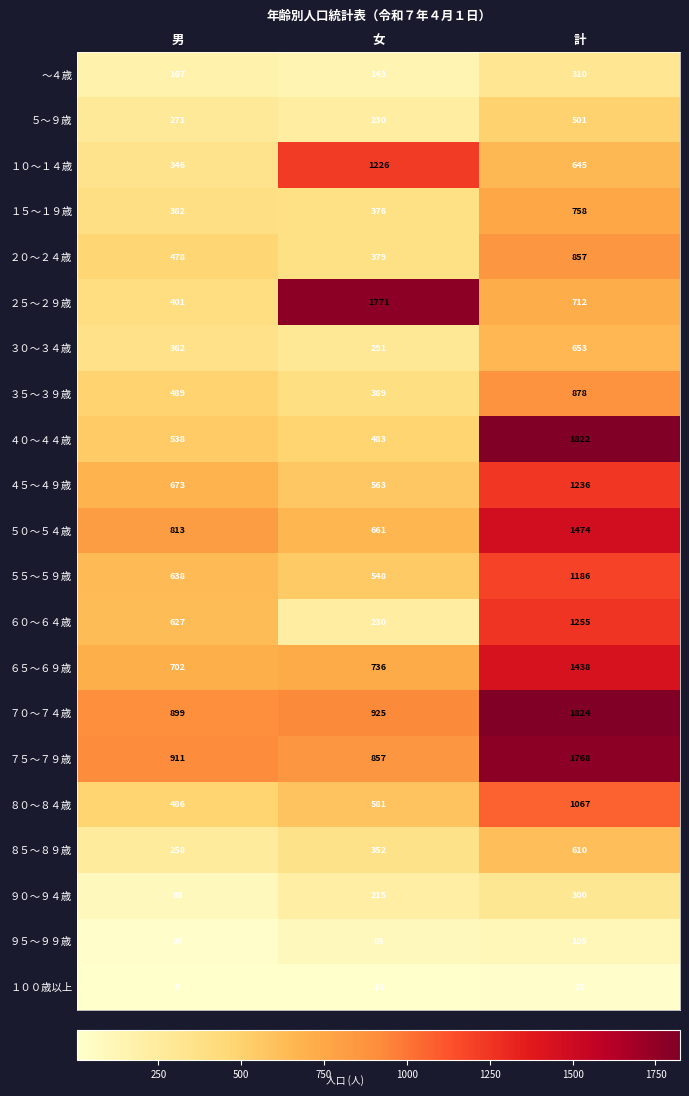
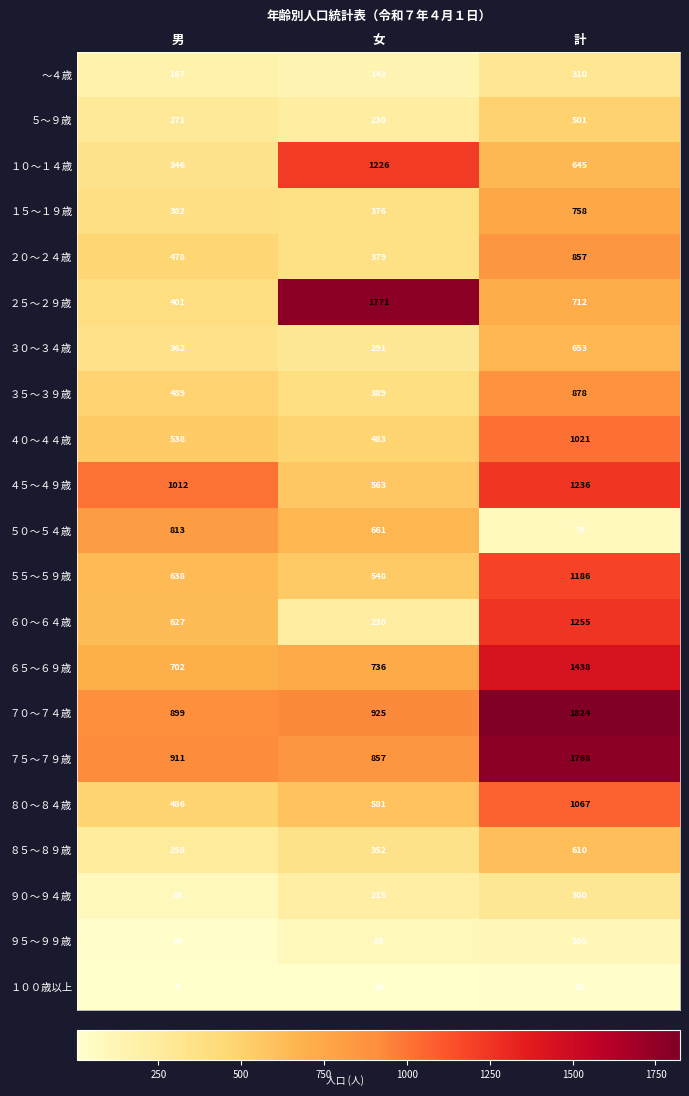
  {
    "～４歳": {
      "男": 167,
      "女": 143,
      "計": 310
    },
    "５～９歳": {
      "男": 271,
      "女": 230,
      "計": 501
    },
    "１０～１４歳": {
      "男": 346,
      "女": 1226,
      "計": 645
    },
    "１５～１９歳": {
      "男": 382,
      "女": 376,
      "計": 758
    },
    "２０～２４歳": {
      "男": 478,
      "女": 379,
      "計": 857
    },
    "２５～２９歳": {
      "男": 401,
      "女": 1771,
      "計": 712
    },
    "３０～３４歳": {
      "男": 362,
      "女": 291,
      "計": 653
    },
    "３５～３９歳": {
      "男": 489,
      "女": 389,
      "計": 878
    },
    "４０～４４歳": {
      "男": 538,
      "女": 483,
-     "計": 1822
+     "計": 1021
    },
    "４５～４９歳": {
-     "男": 673,
+     "男": 1012,
      "女": 563,
      "計": 1236
    },
    "５０～５４歳": {
      "男": 813,
      "女": 661,
-     "計": 1474
+     "計": 79
    },
    "５５～５９歳": {
      "男": 638,
      "女": 548,
      "計": 1186
    },
    "６０～６４歳": {
      "男": 627,
      "女": 230,
      "計": 1255
    },
    "６５～６９歳": {
      "男": 702,
      "女": 736,
      "計": 1438
    },
    "７０～７４歳": {
      "男": 899,
      "女": 925,
      "計": 1824
    },
    "７５～７９歳": {
      "男": 911,
      "女": 857,
      "計": 1768
    },
    "８０～８４歳": {
      "男": 486,
      "女": 581,
      "計": 1067
    },
    "８５～８９歳": {
      "男": 258,
      "女": 352,
      "計": 610
    },
    "９０～９４歳": {
      "男": 85,
      "女": 215,
      "計": 300
    },
    "９５～９９歳": {
      "男": 20,
      "女": 85,
      "計": 105
    },
    "１００歳以上": {
      "男": 5,
      "女": 10,
      "計": 15
    }
  }
